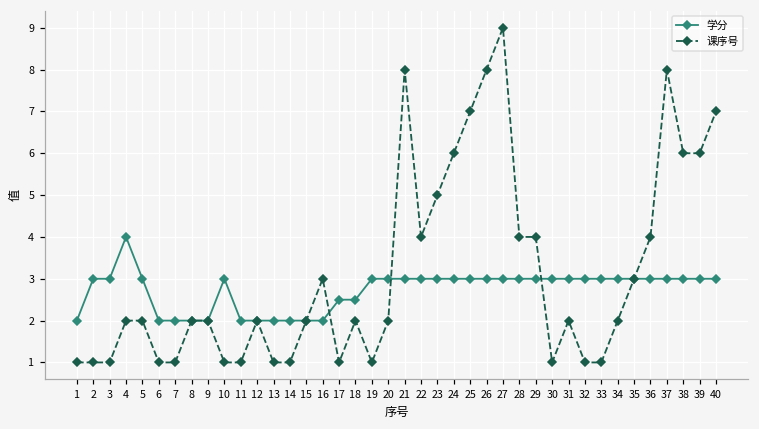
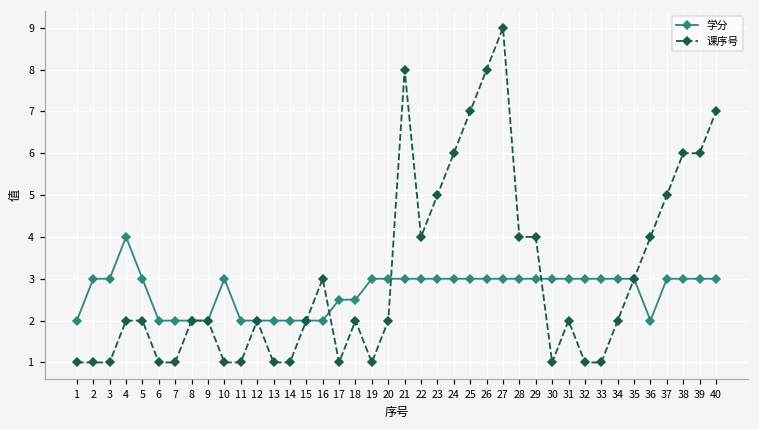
  {
    "学分": {
      "1": 2,
      "2": 3,
      "3": 3,
      "4": 4,
      "5": 3,
      "6": 2,
      "7": 2,
      "10": 3,
      "11": 2,
      "13": 2,
      "14": 2,
      "16": 2,
      "17": 2.5,
      "18": 2.5,
      "19": 3,
      "20": 3,
      "21": 3,
      "22": 3,
      "23": 3,
      "24": 3,
      "25": 3,
      "26": 3,
      "27": 3,
      "28": 3,
      "29": 3,
      "30": 3,
      "31": 3,
      "32": 3,
      "33": 3,
      "34": 3,
-     "36": 3,
+     "36": 2,
      "37": 3,
      "38": 3,
      "39": 3,
      "40": 3
    },
    "课序号": {
      "1": 1,
      "2": 1,
      "3": 1,
      "4": 2,
      "5": 2,
      "6": 1,
      "7": 1,
      "10": 1,
      "11": 1,
      "13": 1,
      "14": 1,
      "16": 3,
      "17": 1,
      "18": 2,
      "19": 1,
      "20": 2,
      "21": 8,
      "22": 4,
      "23": 5,
      "24": 6,
      "25": 7,
      "26": 8,
      "27": 9,
      "28": 4,
      "29": 4,
      "30": 1,
      "31": 2,
      "32": 1,
      "33": 1,
      "34": 2,
      "36": 4,
-     "37": 8,
+     "37": 5,
      "38": 6,
      "39": 6,
      "40": 7
    }
  }
